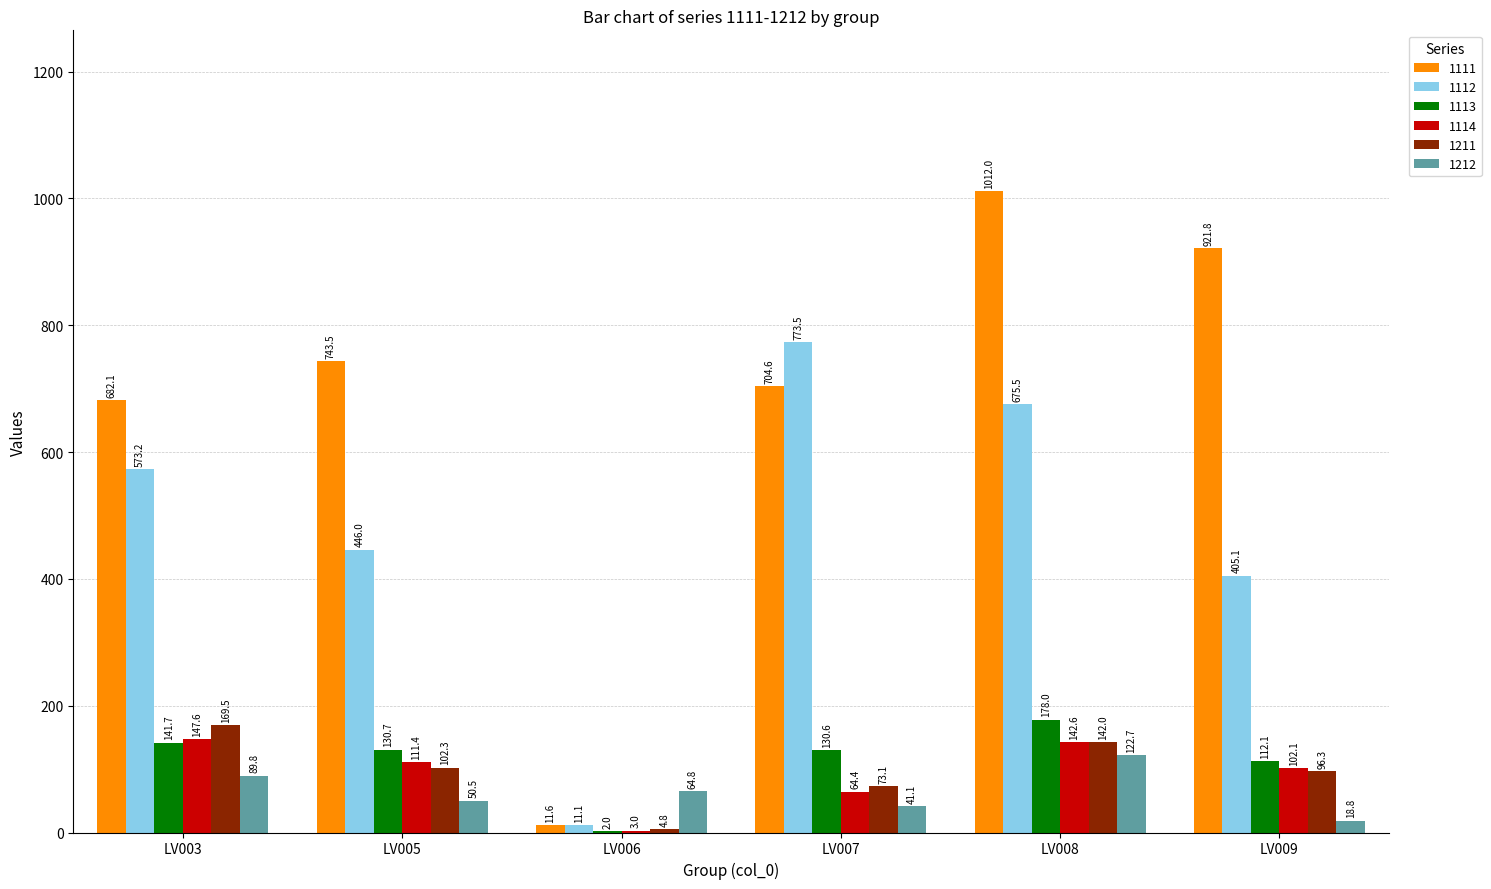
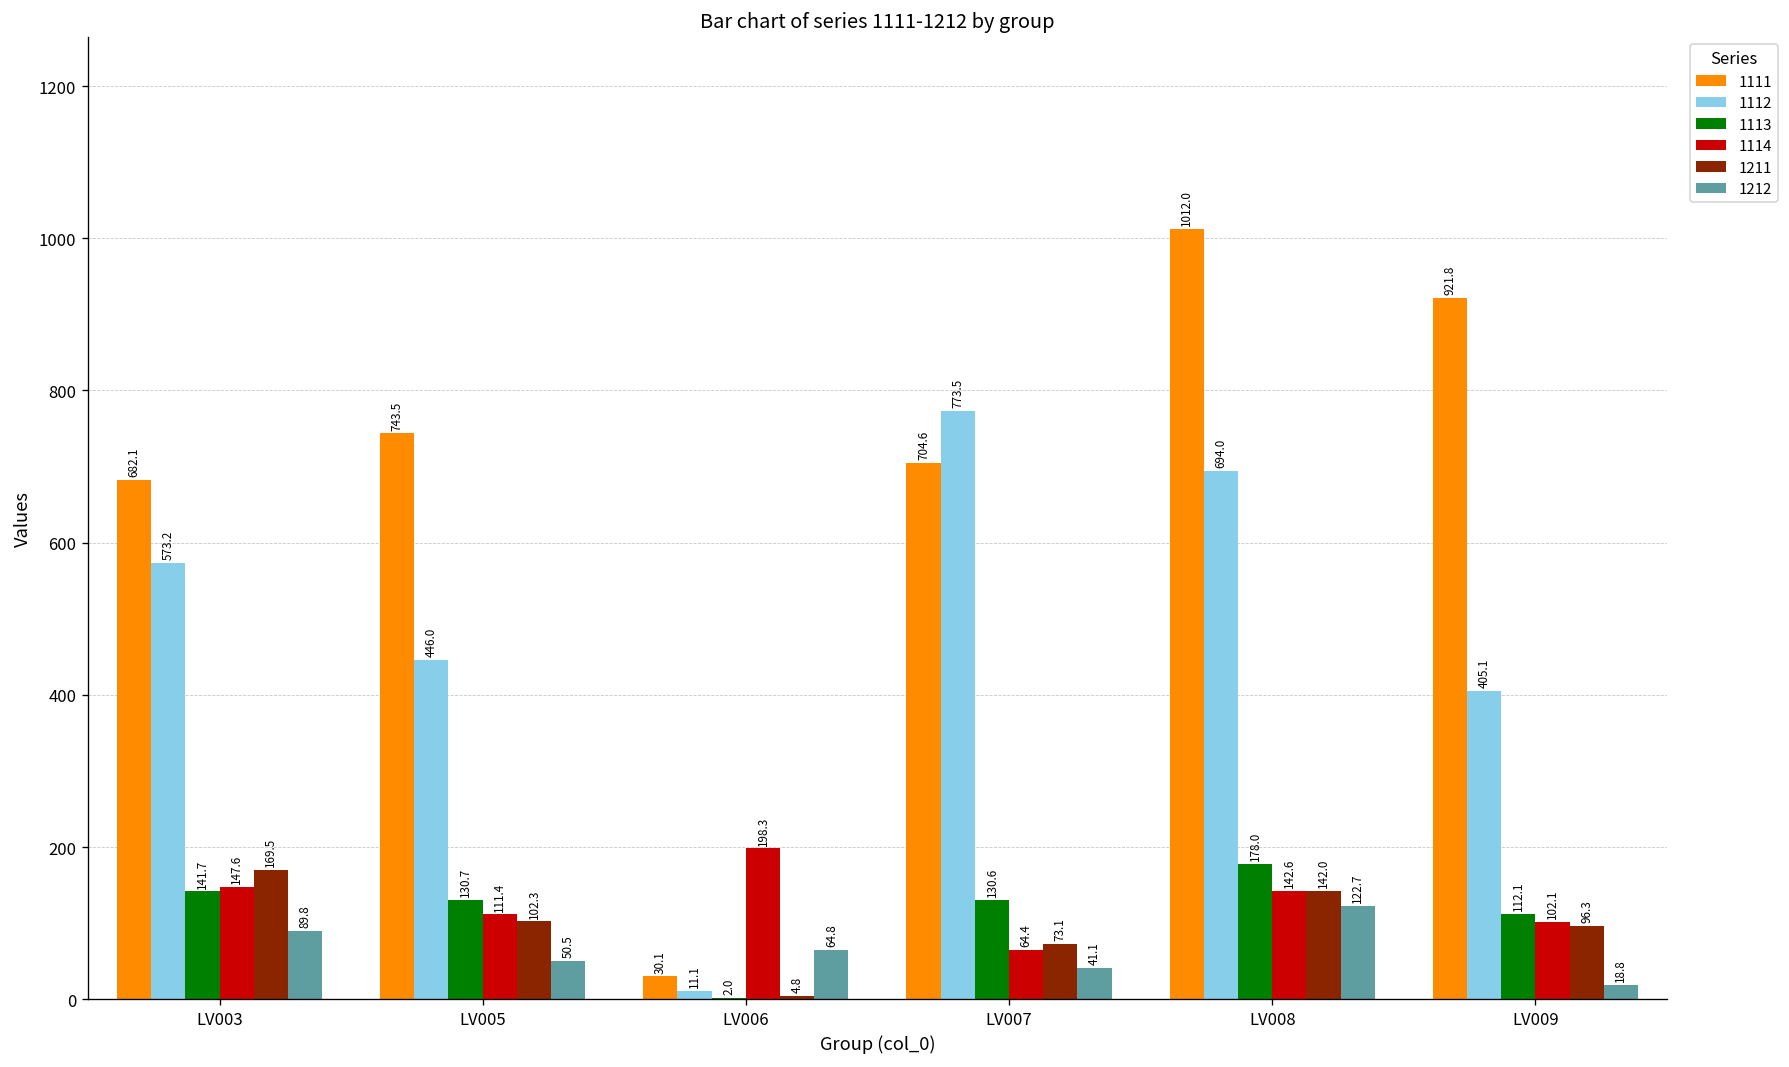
  {
    "1111": {
      "LV003": 682.1,
      "LV005": 743.5,
-     "LV006": 11.6,
+     "LV006": 30.1,
      "LV007": 704.6,
      "LV008": 1012.0,
      "LV009": 921.8
    },
    "1112": {
      "LV003": 573.2,
      "LV005": 446.0,
      "LV006": 11.1,
      "LV007": 773.5,
-     "LV008": 675.5,
+     "LV008": 694.0,
      "LV009": 405.1
    },
    "1113": {
      "LV003": 141.7,
      "LV005": 130.7,
      "LV006": 2.0,
      "LV007": 130.6,
      "LV008": 178.0,
      "LV009": 112.1
    },
    "1114": {
      "LV003": 147.6,
      "LV005": 111.4,
-     "LV006": 3.0,
+     "LV006": 198.3,
      "LV007": 64.4,
      "LV008": 142.6,
      "LV009": 102.1
    },
    "1211": {
      "LV003": 169.5,
      "LV005": 102.3,
      "LV006": 4.8,
      "LV007": 73.1,
      "LV008": 142.0,
      "LV009": 96.3
    },
    "1212": {
      "LV003": 89.8,
      "LV005": 50.5,
      "LV006": 64.8,
      "LV007": 41.1,
      "LV008": 122.7,
      "LV009": 18.8
    }
  }
